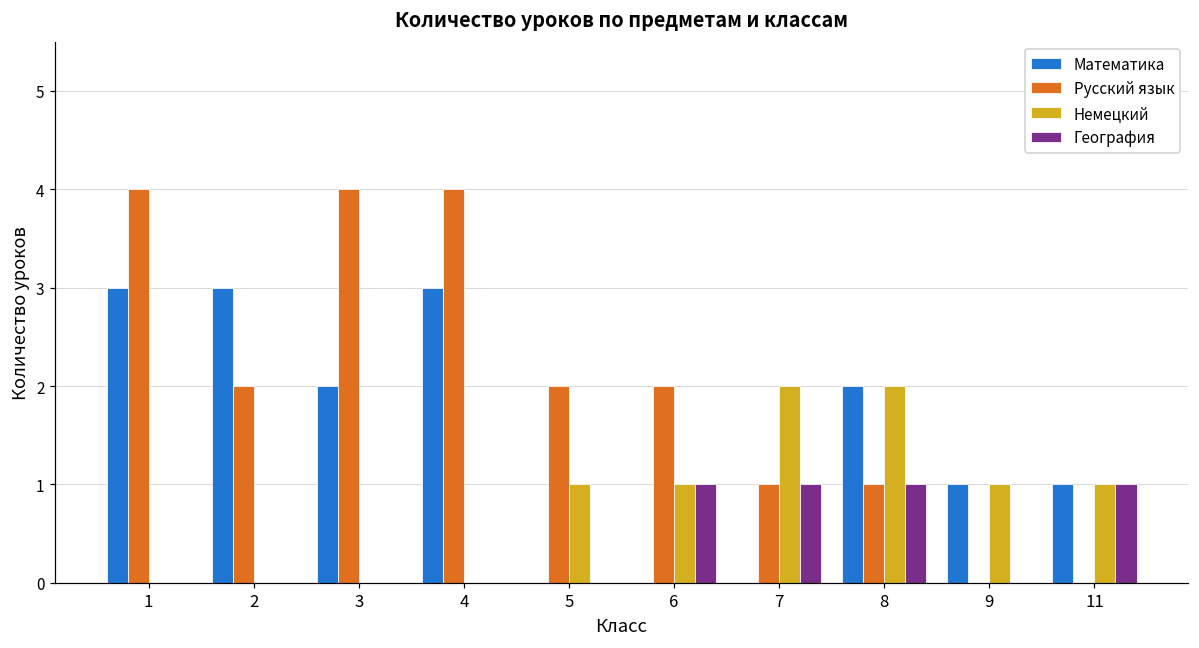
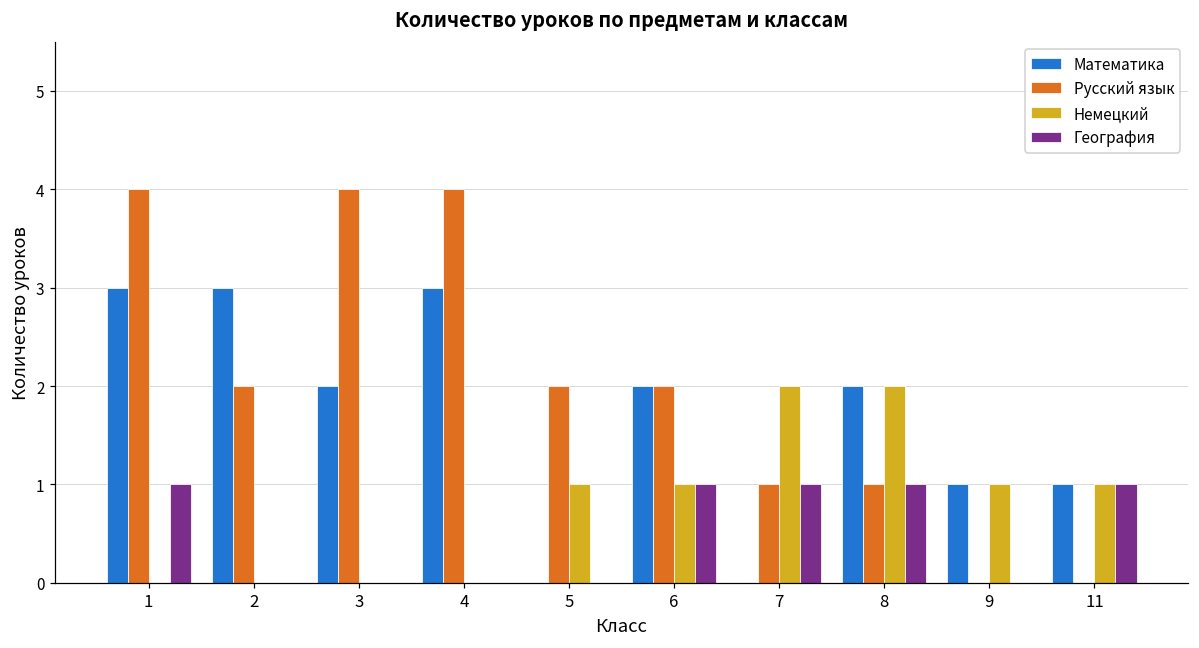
  {
    "Математика": {
      "1": 3,
      "2": 3,
      "3": 2,
      "4": 3,
      "5": 0,
-     "6": 0,
+     "6": 2,
      "7": 0,
      "8": 2,
      "9": 1,
      "11": 1
    },
    "Русский язык": {
      "1": 4,
      "2": 2,
      "3": 4,
      "4": 4,
      "5": 2,
      "6": 2,
      "7": 1,
      "8": 1,
      "9": 0,
      "11": 0
    },
    "Немецкий": {
      "1": 0,
      "2": 0,
      "3": 0,
      "4": 0,
      "5": 1,
      "6": 1,
      "7": 2,
      "8": 2,
      "9": 1,
      "11": 1
    },
    "География": {
-     "1": 0,
+     "1": 1,
      "2": 0,
      "3": 0,
      "4": 0,
      "5": 0,
      "6": 1,
      "7": 1,
      "8": 1,
      "9": 0,
      "11": 1
    }
  }
